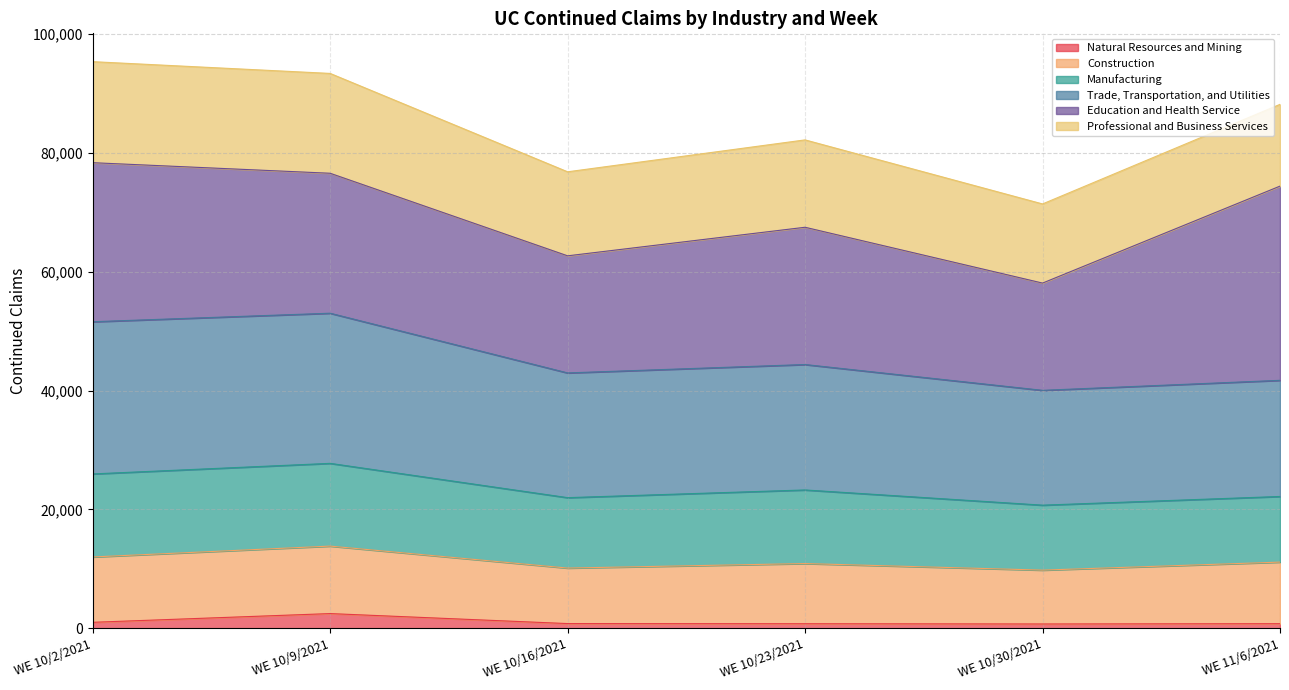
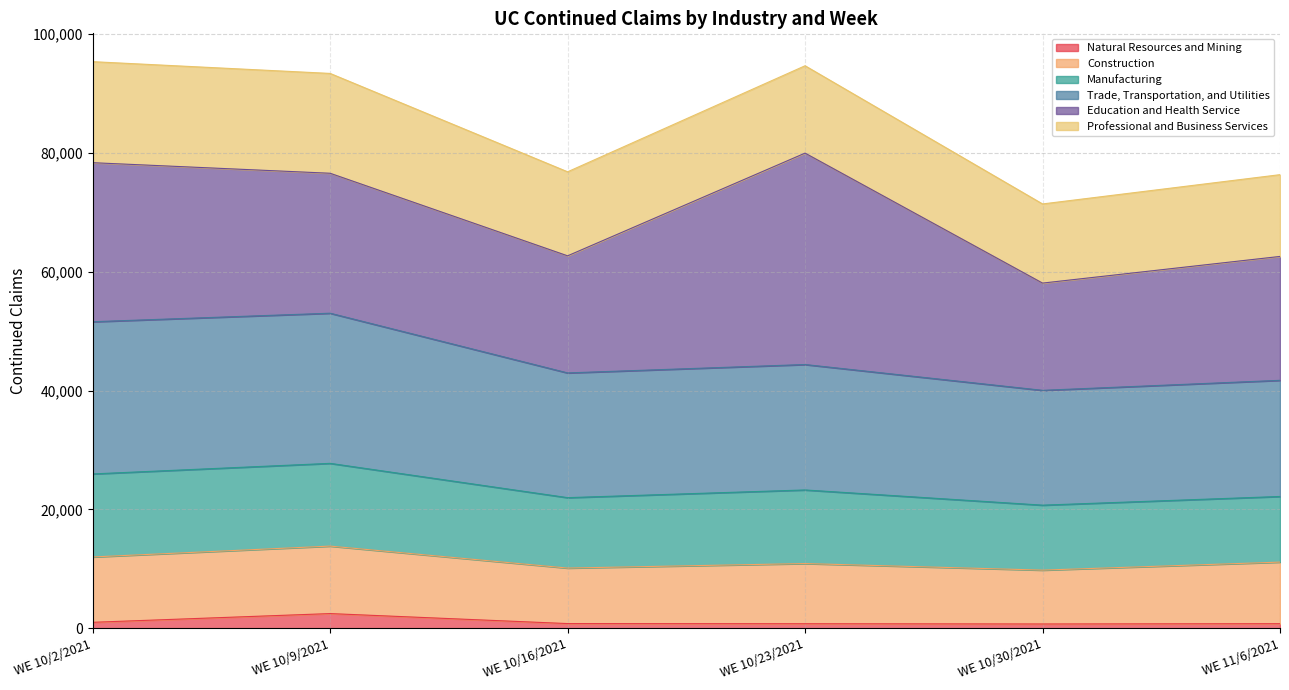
  {
    "Natural Resources and Mining": {
      "WE 10/2/2021": "1,000",
      "WE 10/9/2021": "2,000",
      "WE 10/16/2021": "1,000",
      "WE 10/23/2021": "1,000",
      "WE 10/30/2021": "1,000",
      "WE 11/6/2021": "1,000"
    },
    "Education and Health Service": {
      "WE 10/2/2021": "27,000",
      "WE 10/9/2021": "24,000",
      "WE 10/16/2021": "20,000",
-     "WE 10/23/2021": "23,000",
+     "WE 10/23/2021": "36,000",
      "WE 10/30/2021": "18,000",
-     "WE 11/6/2021": "33,000"
+     "WE 11/6/2021": "21,000"
    }
  }
